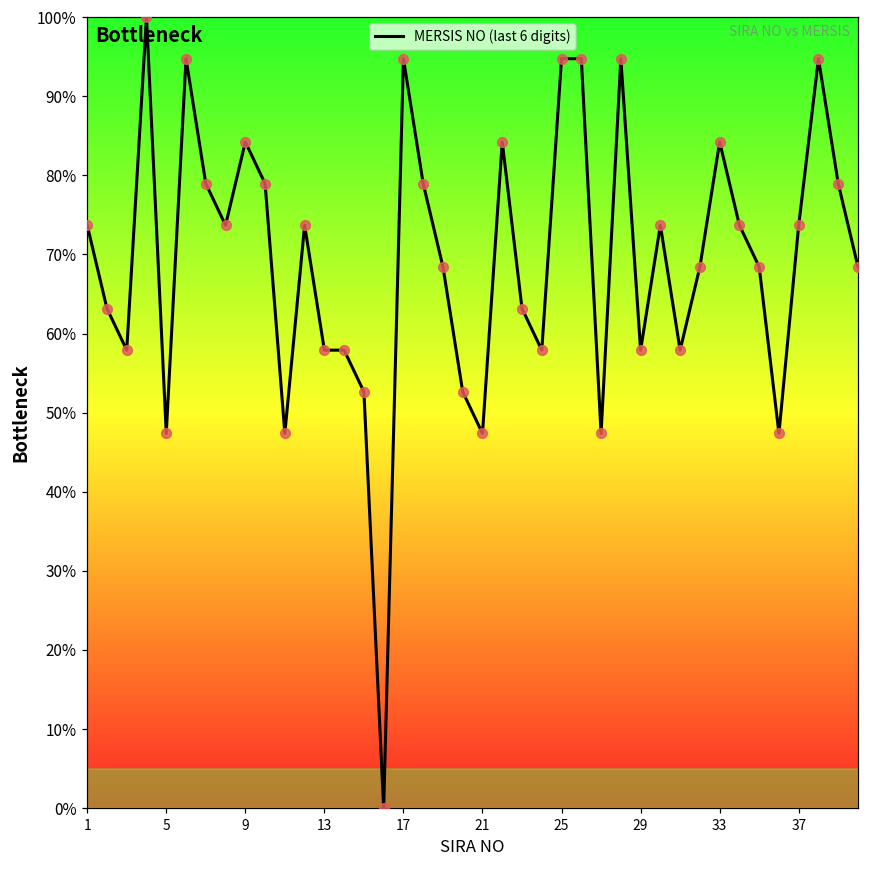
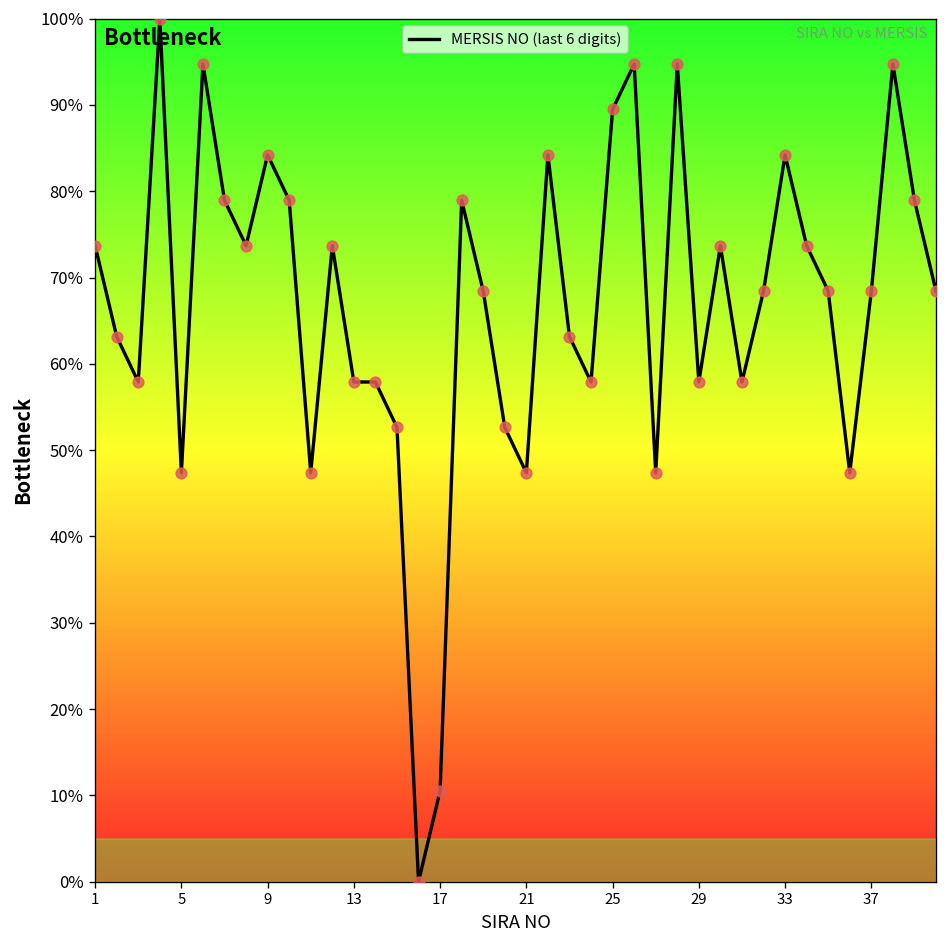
  {
    "1": "74%",
    "5": "47%",
    "9": "84%",
    "13": "58%",
-   "17": "95%",
+   "17": "11%",
    "21": "47%",
-   "25": "95%",
+   "25": "89%",
    "29": "58%",
    "33": "84%",
-   "37": "74%"
+   "37": "68%"
  }
